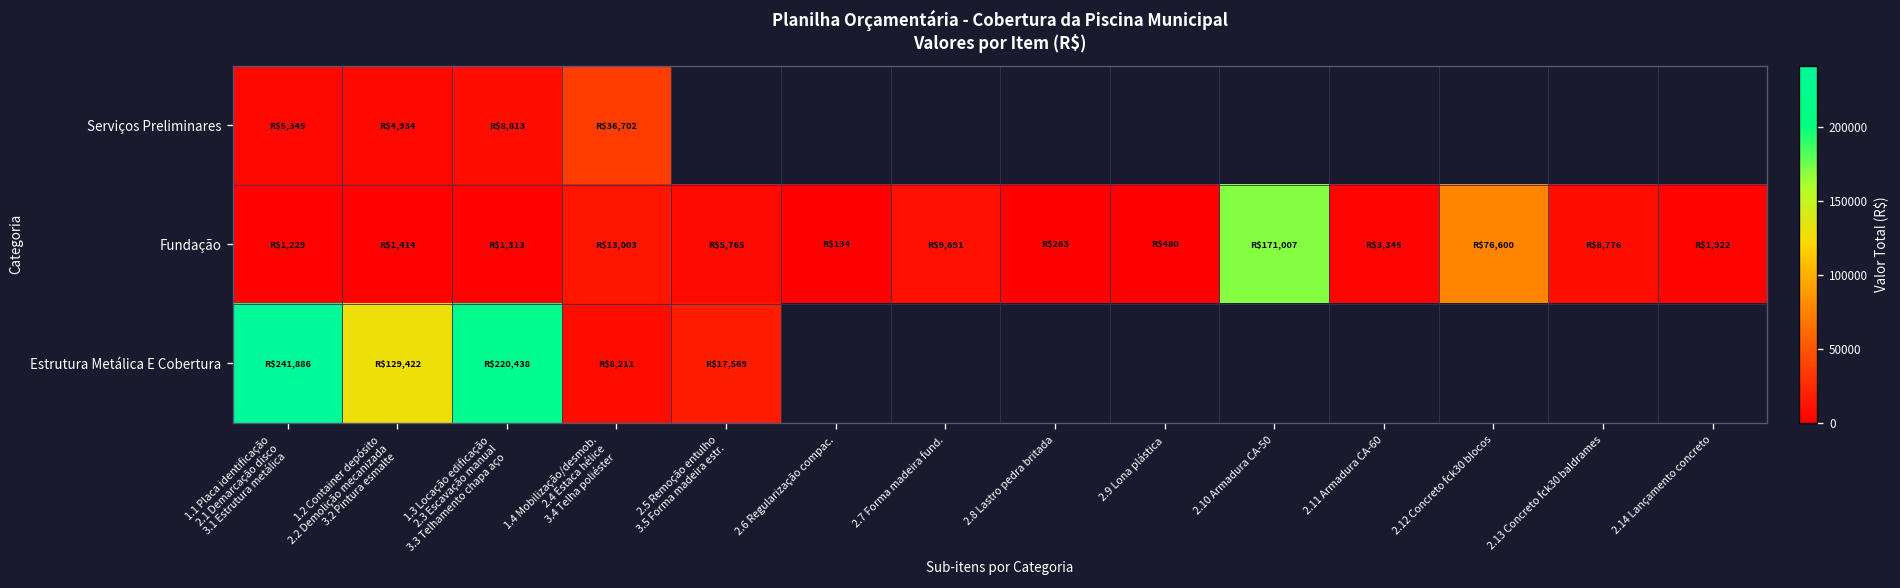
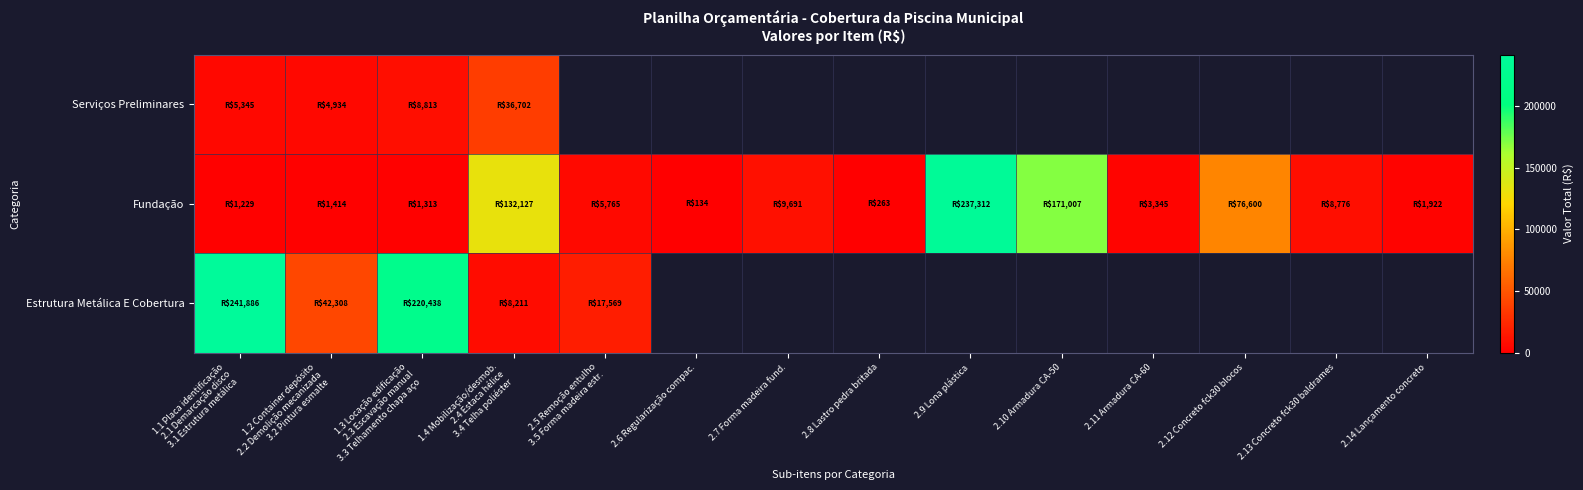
  {
    "Serviços Preliminares": {
      "1.1 Placa identificação 2.1 Demarcação disco 3.1 Estrutura metálica": "$5,345",
      "1.2 Container depósito 2.2 Demolição mecanizada 3.2 Pintura esmalte": "$4,934",
      "1.3 Locação edificação 2.3 Escavação manual 3.3 Telhamento chapa aço": "$8,813",
      "1.4 Mobilização/desmob. 2.4 Estaca hélice 3.4 Telha poliéster": "$36,702"
    },
    "Fundação": {
      "1.1 Placa identificação 2.1 Demarcação disco 3.1 Estrutura metálica": "$1,229",
      "1.2 Container depósito 2.2 Demolição mecanizada 3.2 Pintura esmalte": "$1,414",
      "1.3 Locação edificação 2.3 Escavação manual 3.3 Telhamento chapa aço": "$1,313",
-     "1.4 Mobilização/desmob. 2.4 Estaca hélice 3.4 Telha poliéster": "$13,003",
+     "1.4 Mobilização/desmob. 2.4 Estaca hélice 3.4 Telha poliéster": "$132,127",
      "2.5 Remoção entulho 3.5 Forma madeira estr.": "$5,765",
      "2.6 Regularização compac.": "$134",
      "2.7 Forma madeira fund.": "$9,691",
      "2.8 Lastro pedra britada": "$263",
-     "2.9 Lona plástica": "$480",
+     "2.9 Lona plástica": "$237,312",
      "2.10 Armadura CA-50": "$171,007",
      "2.11 Armadura CA-60": "$3,345",
      "2.12 Concreto fck30 blocos": "$76,600",
      "2.13 Concreto fck30 baldrames": "$8,776",
      "2.14 Lançamento concreto": "$1,922"
    },
    "Estrutura Metálica E Cobertura": {
      "1.1 Placa identificação 2.1 Demarcação disco 3.1 Estrutura metálica": "$241,886",
-     "1.2 Container depósito 2.2 Demolição mecanizada 3.2 Pintura esmalte": "$129,422",
+     "1.2 Container depósito 2.2 Demolição mecanizada 3.2 Pintura esmalte": "$42,308",
      "1.3 Locação edificação 2.3 Escavação manual 3.3 Telhamento chapa aço": "$220,438",
      "1.4 Mobilização/desmob. 2.4 Estaca hélice 3.4 Telha poliéster": "$8,211",
      "2.5 Remoção entulho 3.5 Forma madeira estr.": "$17,569"
    }
  }
